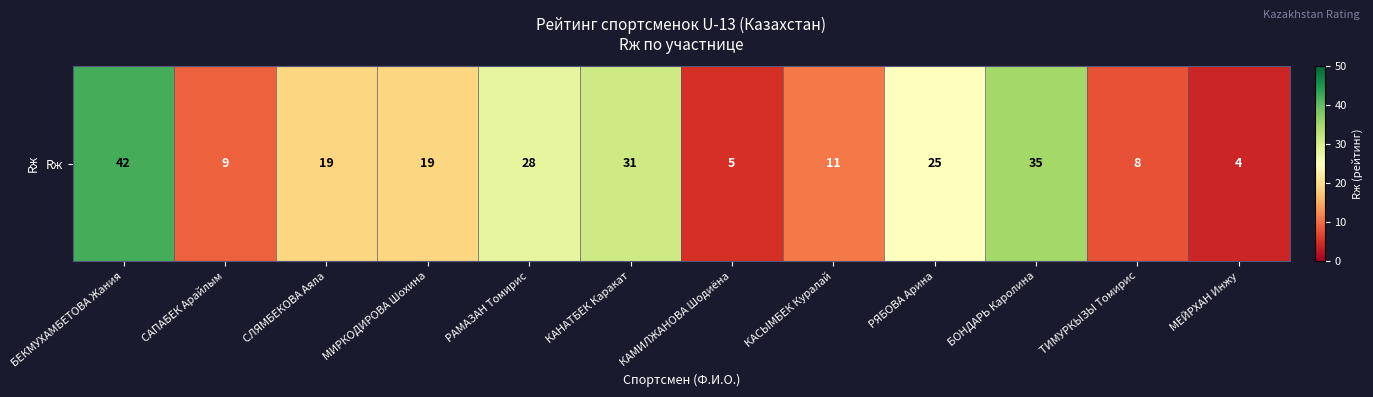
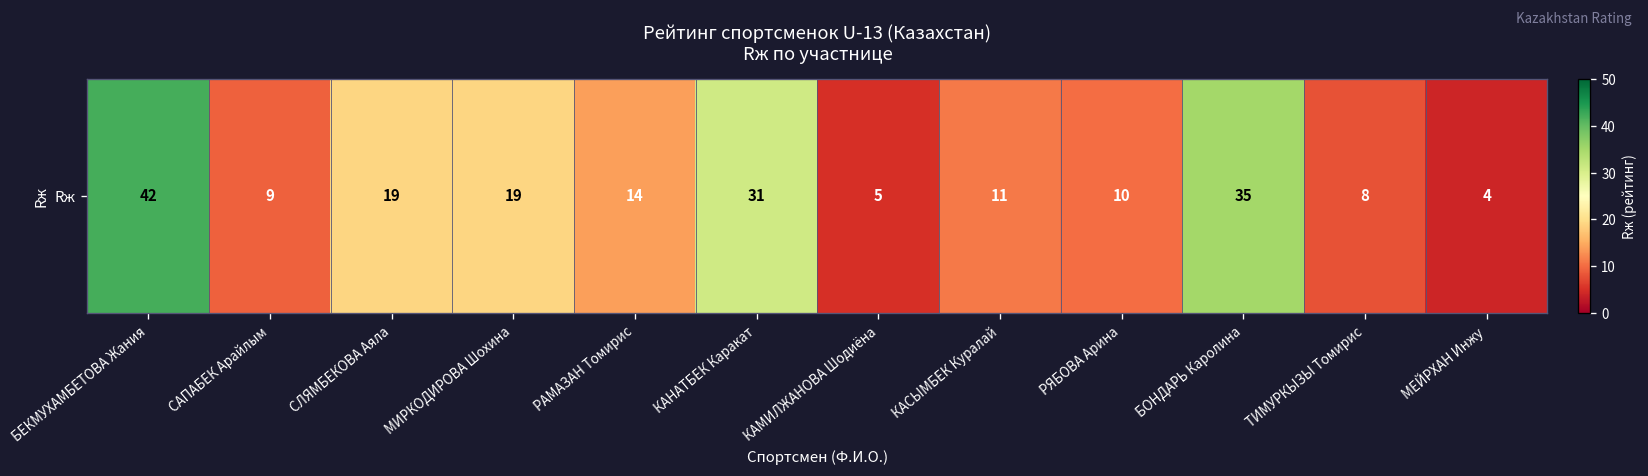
  {
    "Rж": {
      "БЕКМУХАМБЕТОВА Жания": 42,
      "САПАБЕК Арайлым": 9,
      "СЛЯМБЕКОВА Аяла": 19,
      "МИРКОДИРОВА Шохина": 19,
-     "РАМАЗАН Томирис": 28,
+     "РАМАЗАН Томирис": 14,
      "КАНАТБЕК Каракат": 31,
      "КАМИЛЖАНОВА Шодиёна": 5,
      "КАСЫМБЕК Куралай": 11,
-     "РЯБОВА Арина": 25,
+     "РЯБОВА Арина": 10,
      "БОНДАРЬ Каролина": 35,
      "ТИМУРКЫЗЫ Томирис": 8,
      "МЕЙРХАН Инжу": 4
    }
  }
